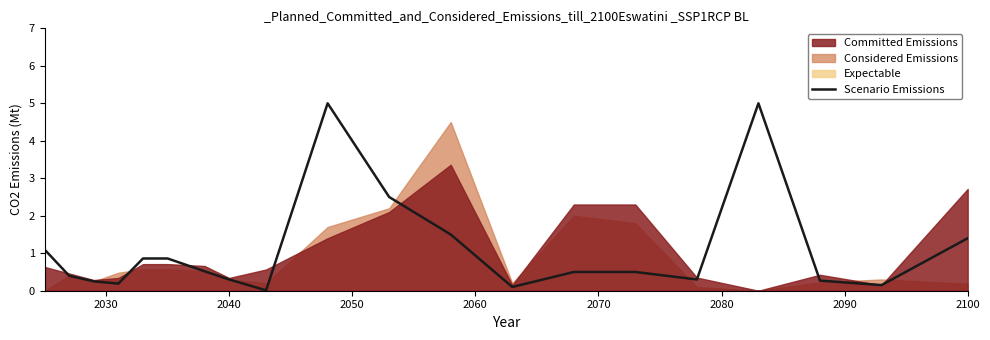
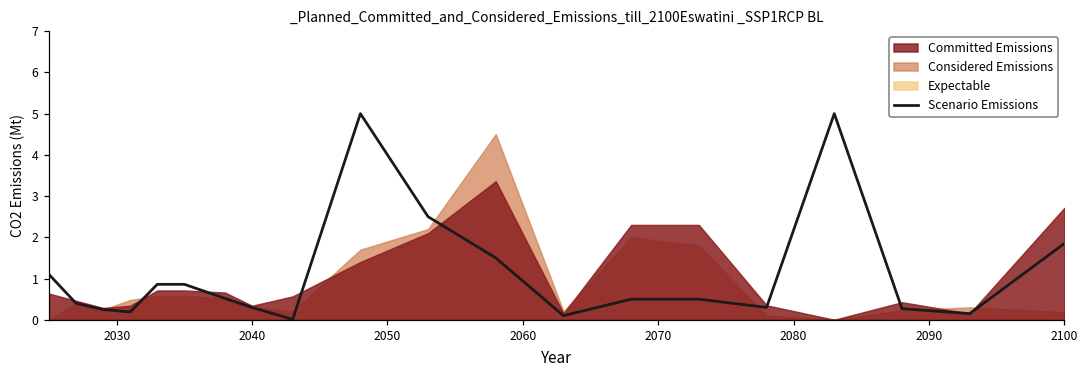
  {
    "Expectable": {
      "2040": 0.0,
      "2100": 0.0
    },
    "Scenario Emissions": {
-     "2100": 1.4
+     "2100": 1.9
    },
    "Considered Emissions": {
      "2100": 0.2
    },
    "Committed Emissions": {
      "2100": 2.7
    }
  }
